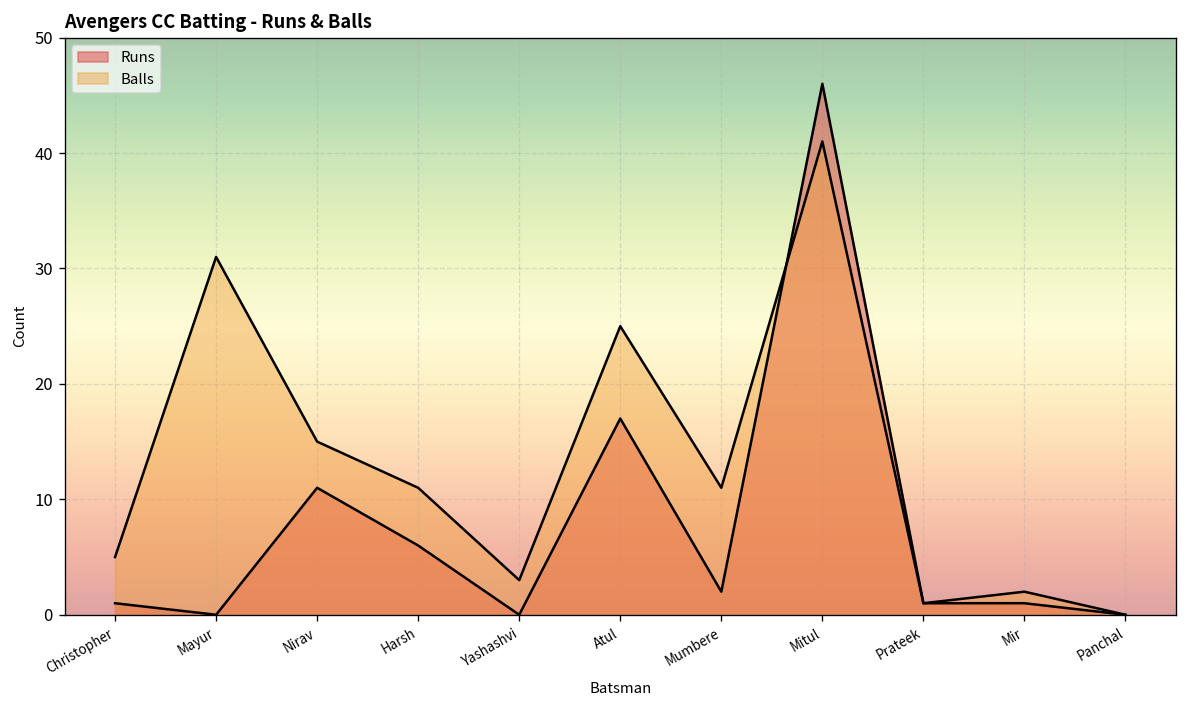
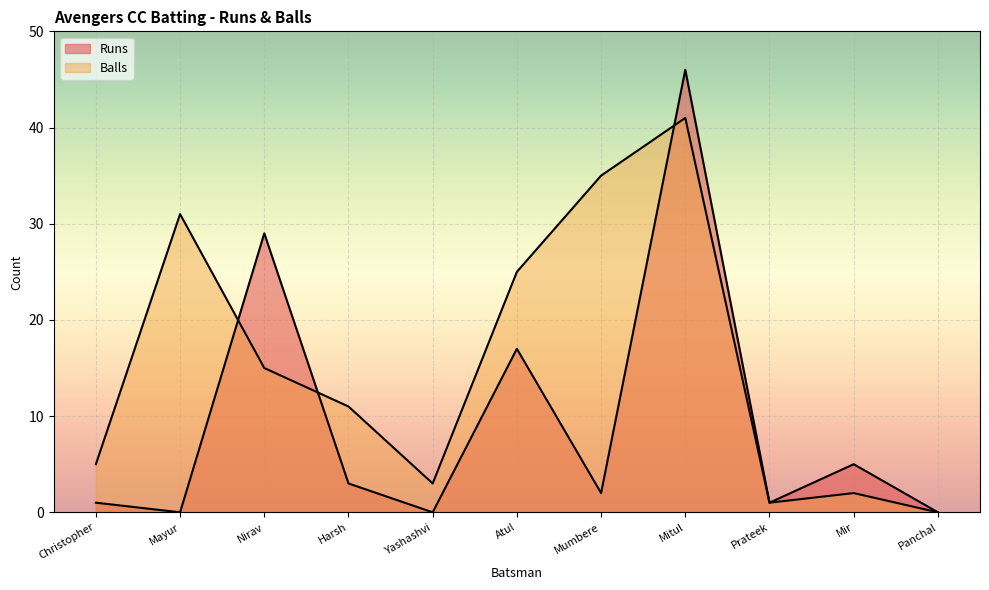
  {
    "Runs": {
      "Christopher": 1,
      "Mayur": 0,
-     "Nirav": 11,
-     "Harsh": 6,
+     "Nirav": 29,
+     "Harsh": 3,
      "Yashashvi": 0,
      "Atul": 17,
      "Mumbere": 2,
      "Mitul": 46,
-     "Mir": 1
+     "Mir": 5
    },
    "Balls": {
      "Christopher": 5,
      "Mayur": 31,
      "Nirav": 15,
      "Harsh": 11,
      "Yashashvi": 3,
      "Atul": 25,
-     "Mumbere": 11,
+     "Mumbere": 35,
      "Mitul": 41,
      "Mir": 2
    }
  }
